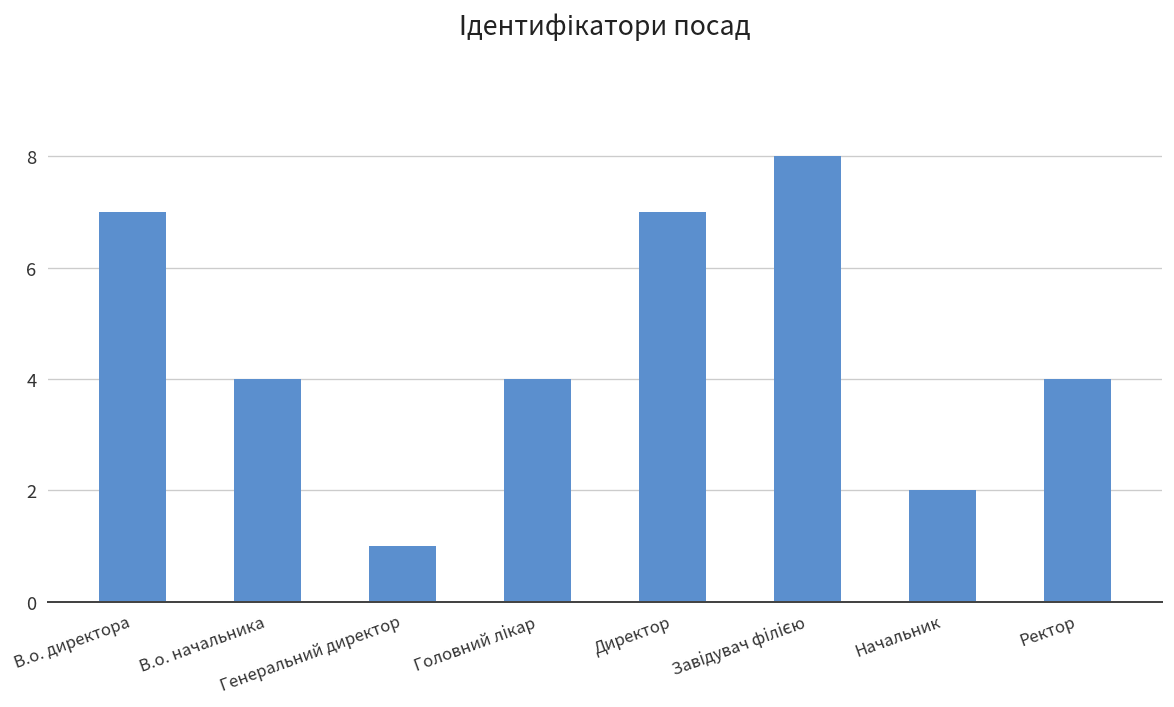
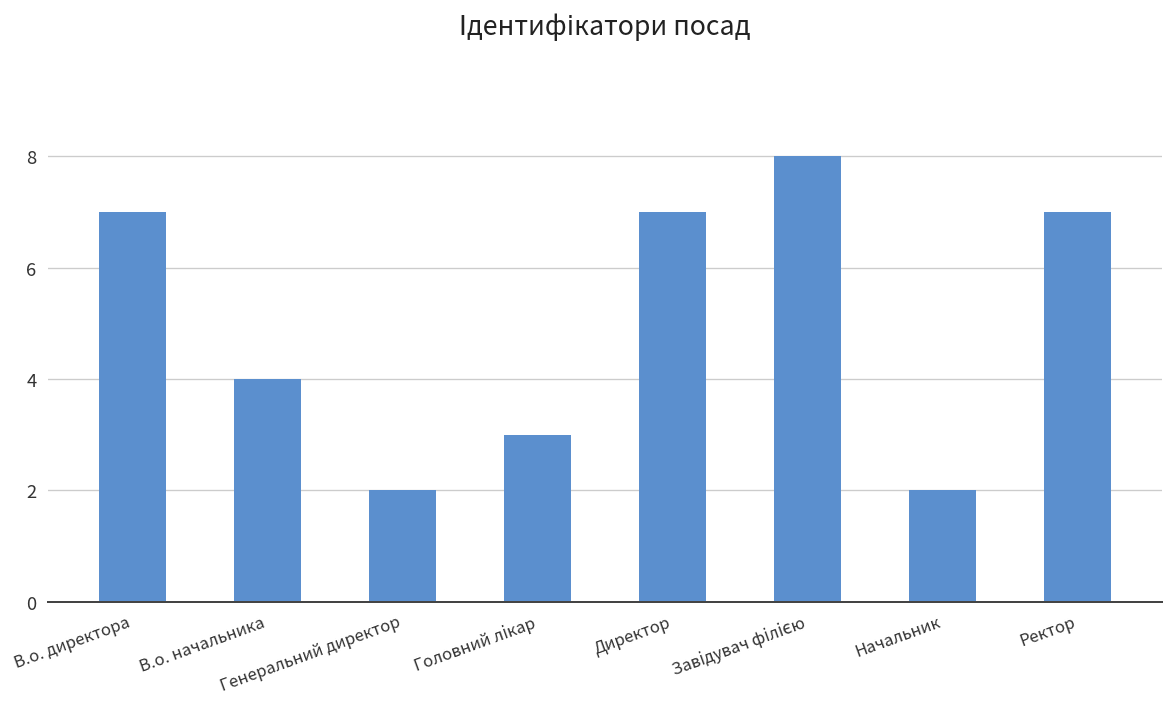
  {
    "В.о. директора": 7,
    "В.о. начальника": 4,
-   "Генеральний директор": 1,
-   "Головний лікар": 4,
+   "Генеральний директор": 2,
+   "Головний лікар": 3,
    "Директор": 7,
    "Завідувач філією": 8,
    "Начальник": 2,
-   "Ректор": 4
+   "Ректор": 7
  }
